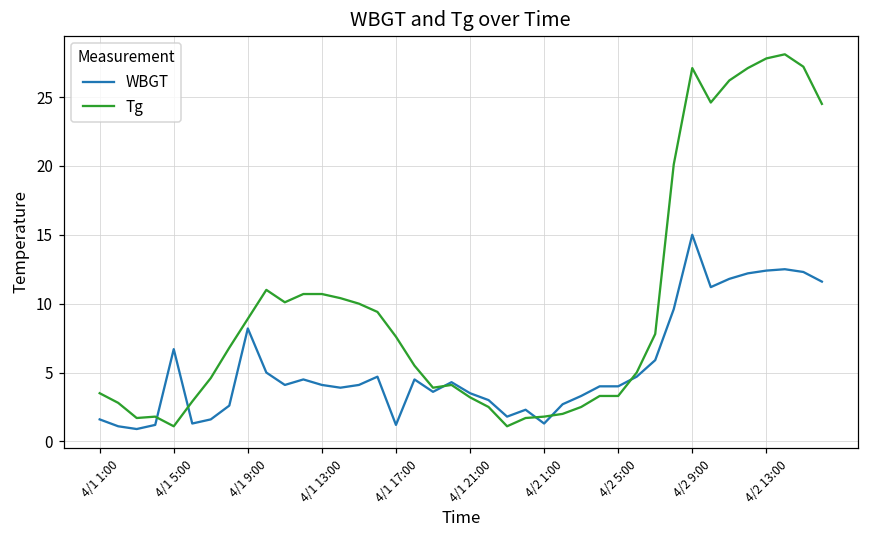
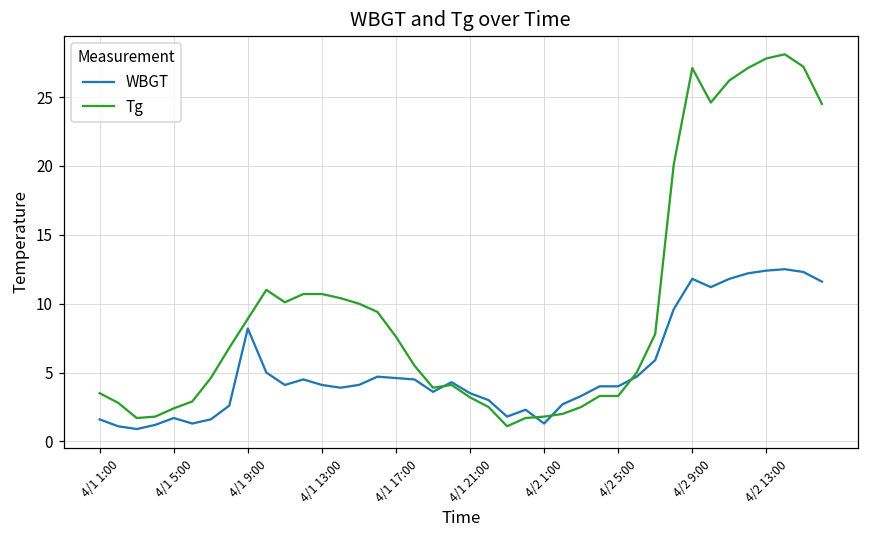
  {
    "WBGT": {
      "4/1 1:00": 1.6,
-     "4/1 5:00": 6.7,
+     "4/1 5:00": 1.7,
      "4/1 9:00": 8.2,
      "4/1 13:00": 4.1,
-     "4/1 17:00": 1.2,
+     "4/1 17:00": 4.6,
      "4/1 21:00": 3.5,
      "4/2 1:00": 1.3,
      "4/2 5:00": 4.0,
-     "4/2 9:00": 15.0,
+     "4/2 9:00": 11.8,
      "4/2 13:00": 12.4
    },
    "Tg": {
      "4/1 1:00": 3.5,
-     "4/1 5:00": 1.1,
+     "4/1 5:00": 2.4,
      "4/1 9:00": 8.9,
      "4/1 13:00": 10.7,
      "4/1 17:00": 7.6,
      "4/1 21:00": 3.2,
      "4/2 1:00": 1.8,
      "4/2 5:00": 3.3,
      "4/2 9:00": 27.1,
      "4/2 13:00": 27.8
    }
  }
